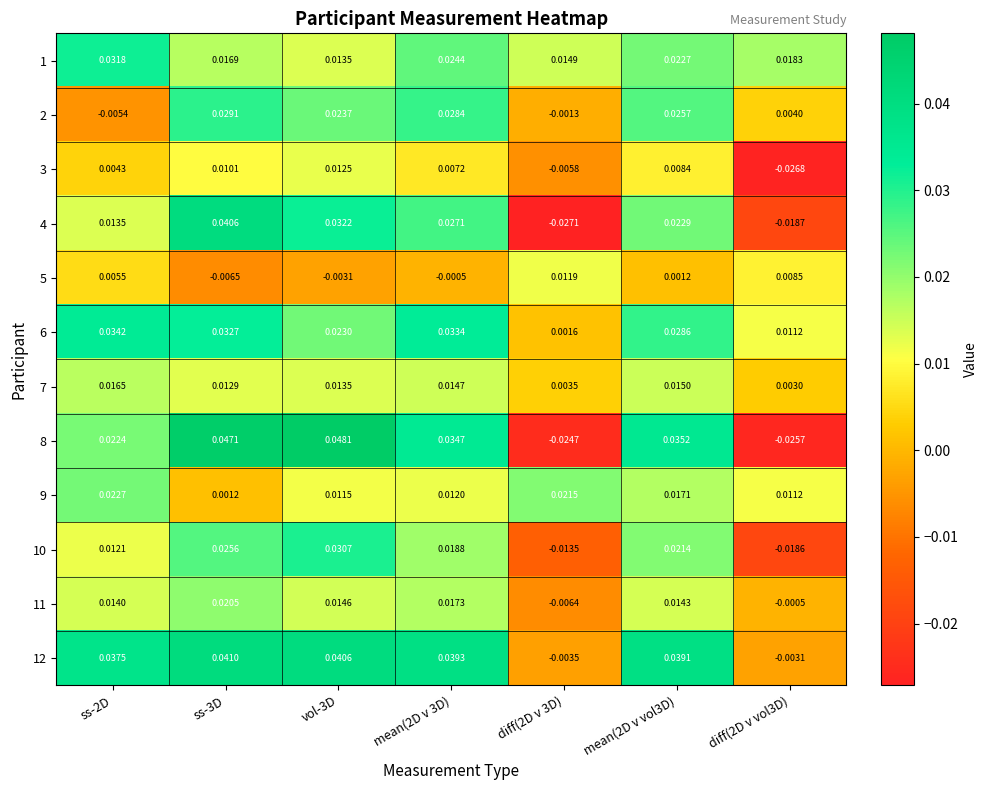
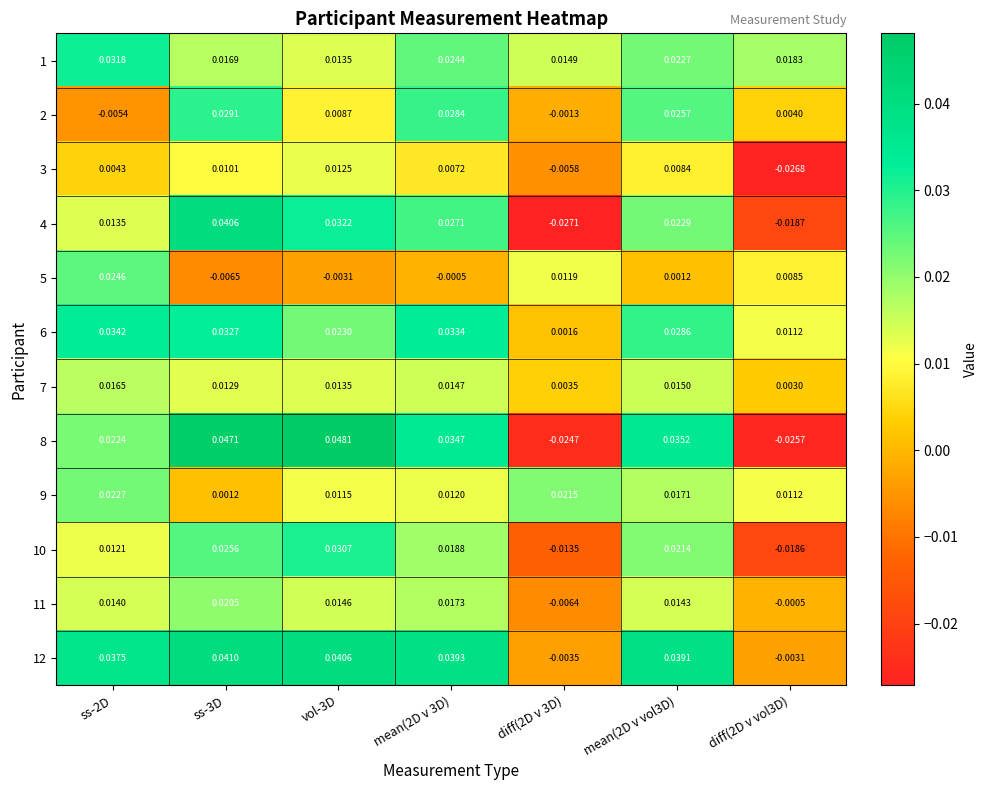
  {
    "1": {
      "ss-2D": 0.0318,
      "ss-3D": 0.0169,
      "vol-3D": 0.0135,
      "mean(2D v 3D)": 0.0244,
      "diff(2D v 3D)": 0.0149,
      "mean(2D v vol3D)": 0.0227,
      "diff(2D v vol3D)": 0.0183
    },
    "2": {
      "ss-2D": -0.0054,
      "ss-3D": 0.0291,
-     "vol-3D": 0.0237,
+     "vol-3D": 0.0087,
      "mean(2D v 3D)": 0.0284,
      "diff(2D v 3D)": -0.0013,
      "mean(2D v vol3D)": 0.0257,
      "diff(2D v vol3D)": 0.0040
    },
    "3": {
      "ss-2D": 0.0043,
      "ss-3D": 0.0101,
      "vol-3D": 0.0125,
      "mean(2D v 3D)": 0.0072,
      "diff(2D v 3D)": -0.0058,
      "mean(2D v vol3D)": 0.0084,
      "diff(2D v vol3D)": -0.0268
    },
    "4": {
      "ss-2D": 0.0135,
      "ss-3D": 0.0406,
      "vol-3D": 0.0322,
      "mean(2D v 3D)": 0.0271,
      "diff(2D v 3D)": -0.0271,
      "mean(2D v vol3D)": 0.0229,
      "diff(2D v vol3D)": -0.0187
    },
    "5": {
-     "ss-2D": 0.0055,
+     "ss-2D": 0.0246,
      "ss-3D": -0.0065,
      "vol-3D": -0.0031,
      "mean(2D v 3D)": -0.0005,
      "diff(2D v 3D)": 0.0119,
      "mean(2D v vol3D)": 0.0012,
      "diff(2D v vol3D)": 0.0085
    },
    "6": {
      "ss-2D": 0.0342,
      "ss-3D": 0.0327,
      "vol-3D": 0.0230,
      "mean(2D v 3D)": 0.0334,
      "diff(2D v 3D)": 0.0016,
      "mean(2D v vol3D)": 0.0286,
      "diff(2D v vol3D)": 0.0112
    },
    "7": {
      "ss-2D": 0.0165,
      "ss-3D": 0.0129,
      "vol-3D": 0.0135,
      "mean(2D v 3D)": 0.0147,
      "diff(2D v 3D)": 0.0035,
      "mean(2D v vol3D)": 0.0150,
      "diff(2D v vol3D)": 0.0030
    },
    "8": {
      "ss-2D": 0.0224,
      "ss-3D": 0.0471,
      "vol-3D": 0.0481,
      "mean(2D v 3D)": 0.0347,
      "diff(2D v 3D)": -0.0247,
      "mean(2D v vol3D)": 0.0352,
      "diff(2D v vol3D)": -0.0257
    },
    "9": {
      "ss-2D": 0.0227,
      "ss-3D": 0.0012,
      "vol-3D": 0.0115,
      "mean(2D v 3D)": 0.0120,
      "diff(2D v 3D)": 0.0215,
      "mean(2D v vol3D)": 0.0171,
      "diff(2D v vol3D)": 0.0112
    },
    "10": {
      "ss-2D": 0.0121,
      "ss-3D": 0.0256,
      "vol-3D": 0.0307,
      "mean(2D v 3D)": 0.0188,
      "diff(2D v 3D)": -0.0135,
      "mean(2D v vol3D)": 0.0214,
      "diff(2D v vol3D)": -0.0186
    },
    "11": {
      "ss-2D": 0.0140,
      "ss-3D": 0.0205,
      "vol-3D": 0.0146,
      "mean(2D v 3D)": 0.0173,
      "diff(2D v 3D)": -0.0064,
      "mean(2D v vol3D)": 0.0143,
      "diff(2D v vol3D)": -0.0005
    },
    "12": {
      "ss-2D": 0.0375,
      "ss-3D": 0.0410,
      "vol-3D": 0.0406,
      "mean(2D v 3D)": 0.0393,
      "diff(2D v 3D)": -0.0035,
      "mean(2D v vol3D)": 0.0391,
      "diff(2D v vol3D)": -0.0031
    }
  }
